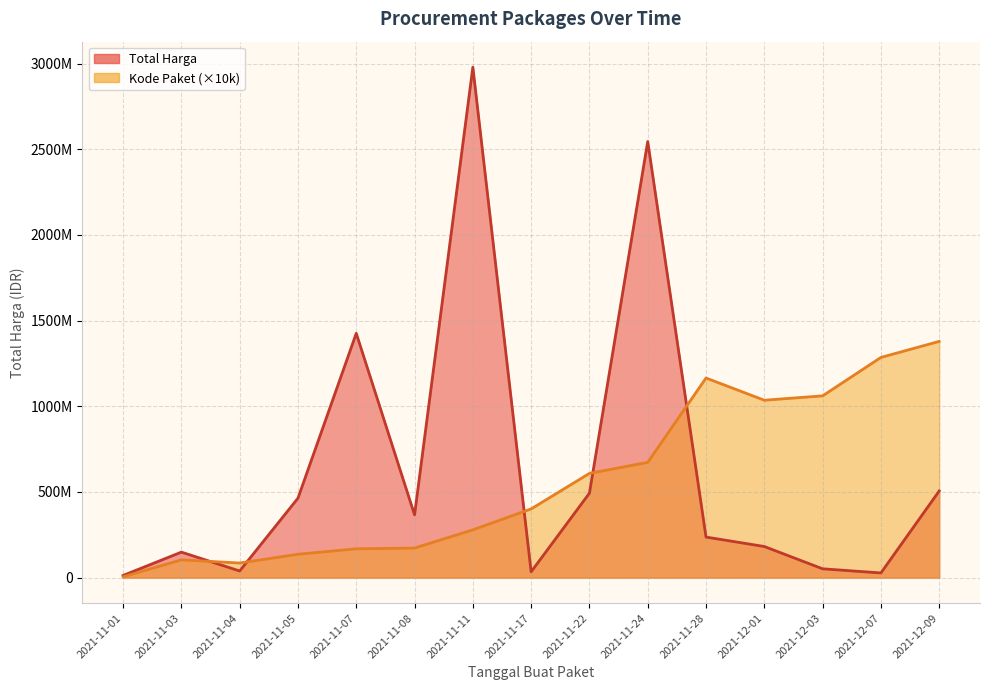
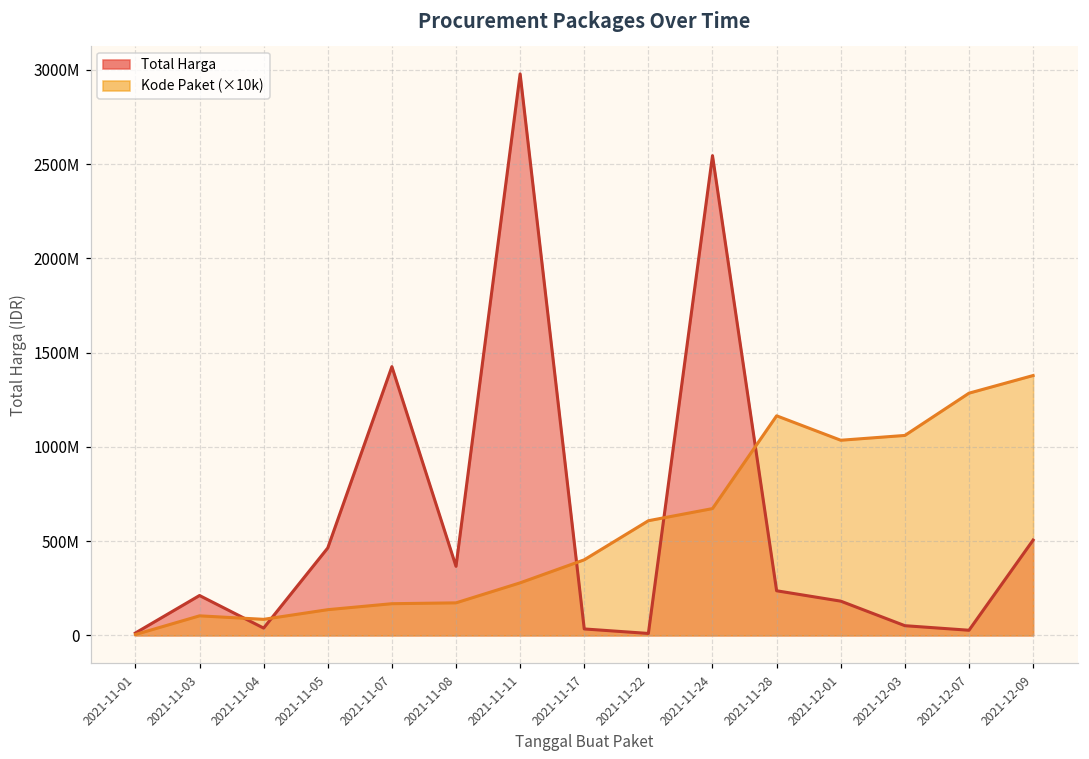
  {
    "Total Harga": {
-     "2021-11-03": 150000000,
+     "2021-11-03": 210000000,
      "2021-11-04": 40000000,
      "2021-11-05": 460000000,
      "2021-11-07": 1430000000,
      "2021-11-08": 370000000,
      "2021-11-11": 2980000000,
      "2021-11-17": 30000000,
-     "2021-11-22": 490000000,
+     "2021-11-22": 10000000,
      "2021-11-24": 2550000000,
      "2021-11-28": 240000000,
      "2021-12-01": 180000000,
      "2021-12-03": 50000000,
      "2021-12-07": 30000000,
      "2021-12-09": 510000000
    },
    "Kode Paket (×10k)": {
      "2021-11-03": 100000000,
      "2021-11-04": 90000000,
      "2021-11-05": 140000000,
      "2021-11-07": 170000000,
      "2021-11-08": 170000000,
      "2021-11-11": 280000000,
      "2021-11-17": 400000000,
      "2021-11-22": 610000000,
      "2021-11-24": 670000000,
      "2021-11-28": 1170000000,
      "2021-12-01": 1040000000,
      "2021-12-03": 1060000000,
      "2021-12-07": 1290000000,
      "2021-12-09": 1380000000
    }
  }
